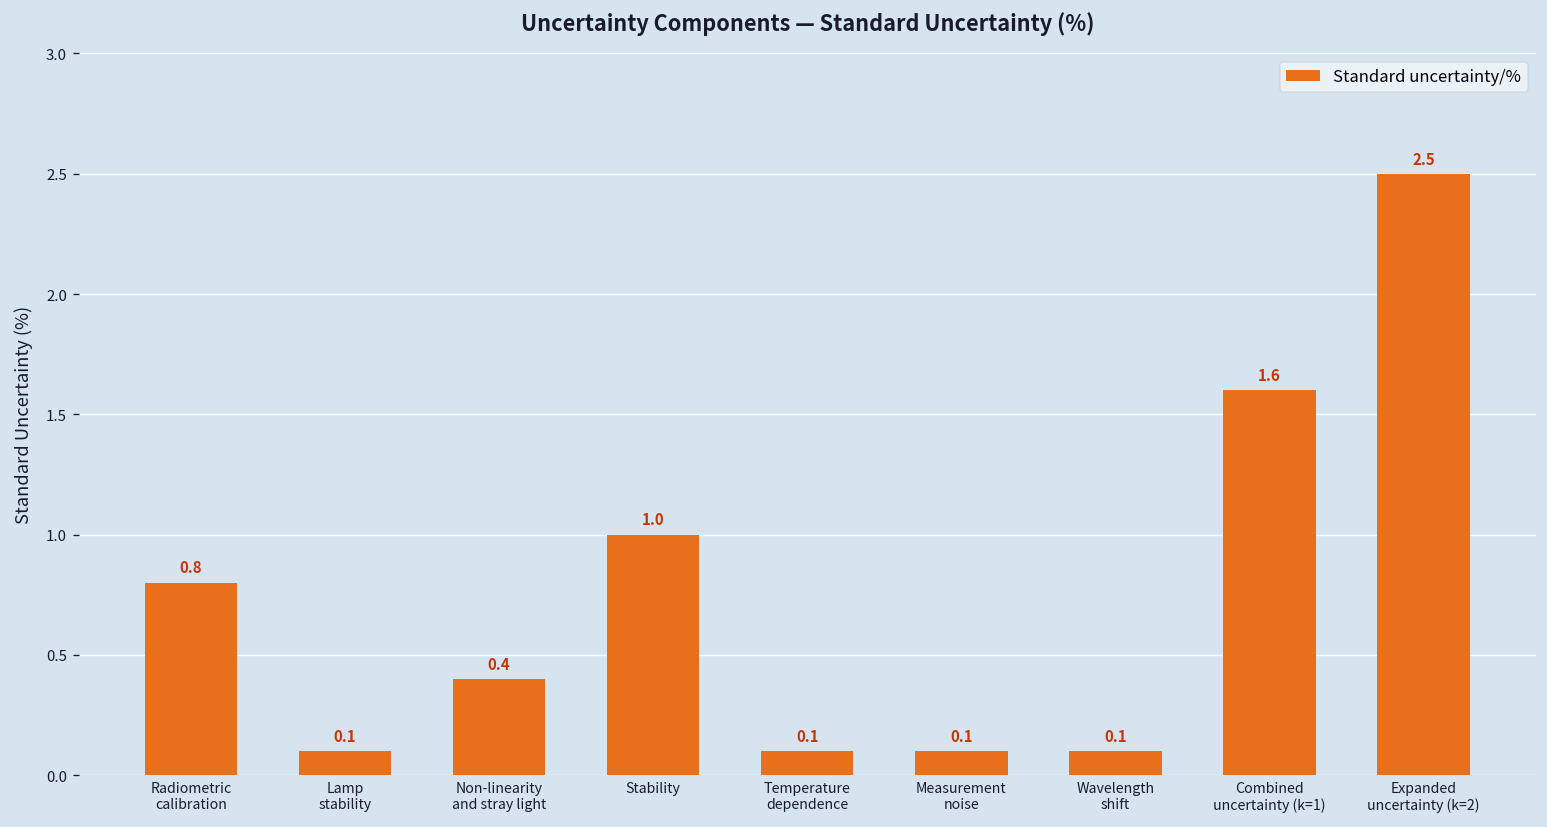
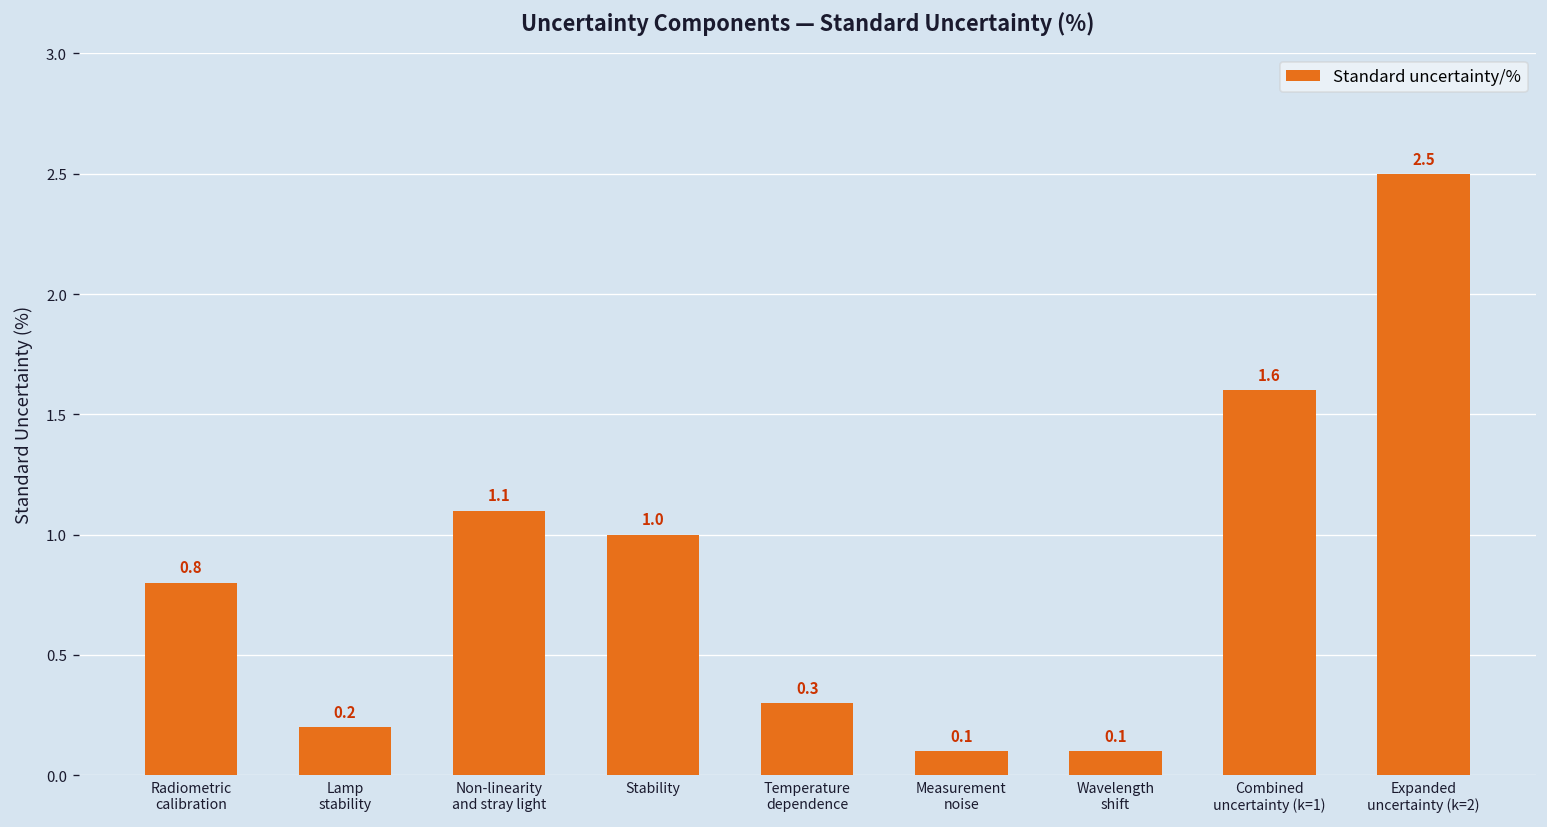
  {
    "Radiometric calibration": 0.8,
-   "Lamp stability": 0.1,
-   "Non-linearity and stray light": 0.4,
+   "Lamp stability": 0.2,
+   "Non-linearity and stray light": 1.1,
    "Stability": 1.0,
-   "Temperature dependence": 0.1,
+   "Temperature dependence": 0.3,
    "Measurement noise": 0.1,
    "Wavelength shift": 0.1,
    "Combined uncertainty (k=1)": 1.6,
    "Expanded uncertainty (k=2)": 2.5
  }
